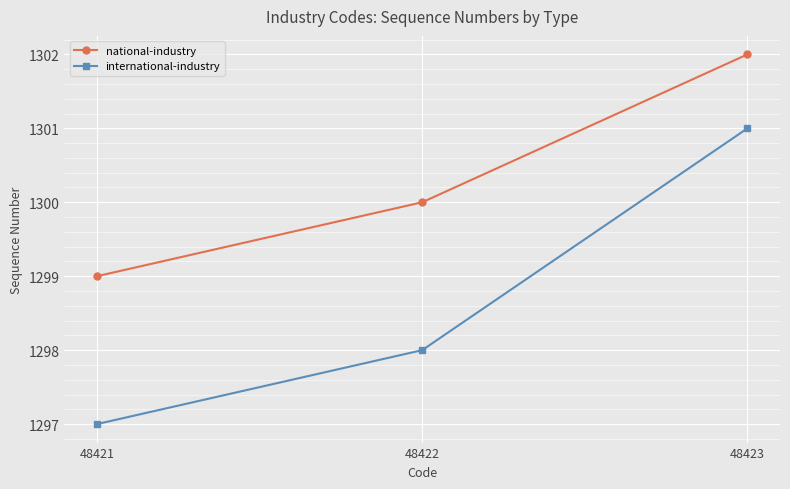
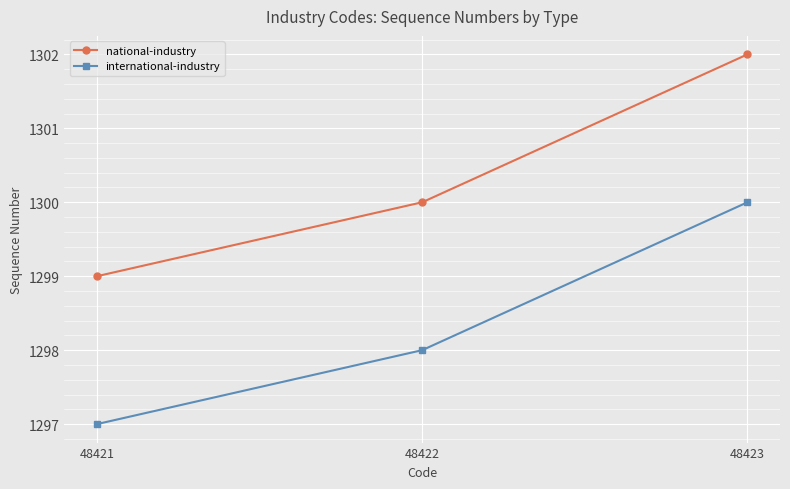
  {
    "national-industry": {
      "48421": 1299,
      "48422": 1300,
      "48423": 1302
    },
    "international-industry": {
      "48421": 1297,
      "48422": 1298,
-     "48423": 1301
+     "48423": 1300
    }
  }
